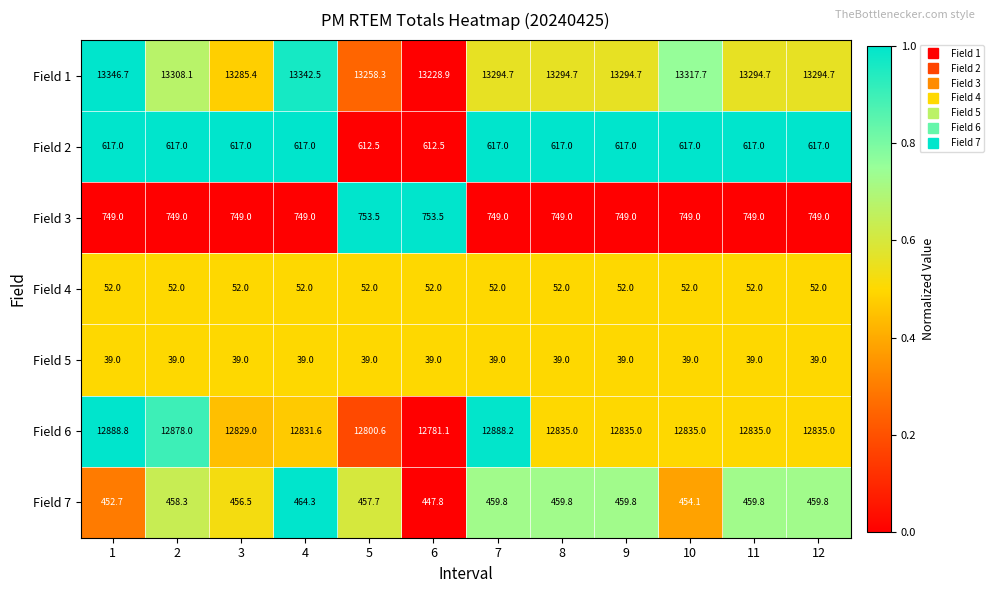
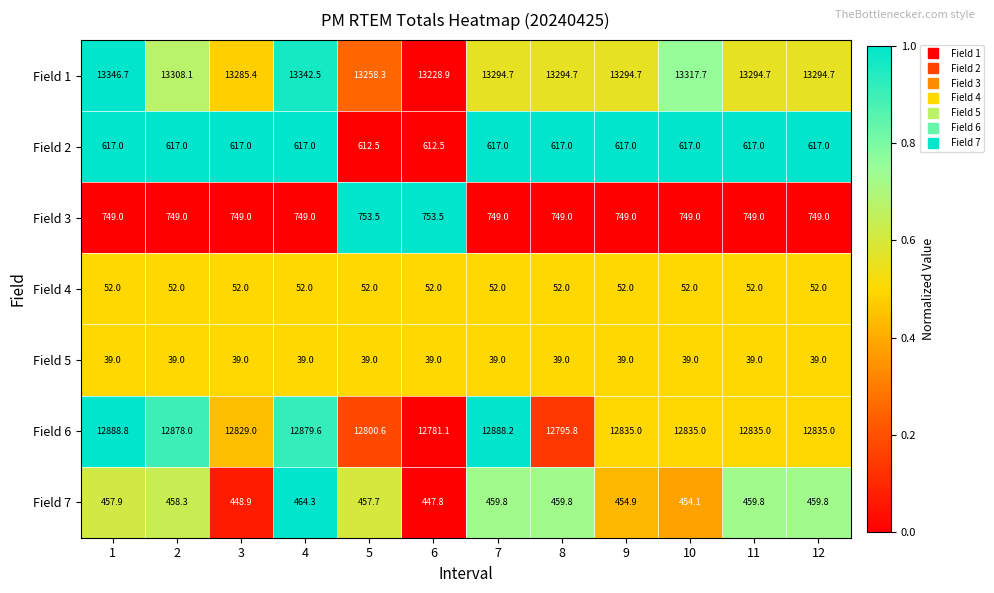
  {
    "Field 1": {
      "1": 13346.7,
      "2": 13308.1,
      "3": 13285.4,
      "4": 13342.5,
      "5": 13258.3,
      "6": 13228.9,
      "7": 13294.7,
      "8": 13294.7,
      "9": 13294.7,
      "10": 13317.7,
      "11": 13294.7,
      "12": 13294.7
    },
    "Field 2": {
      "1": 617.0,
      "2": 617.0,
      "3": 617.0,
      "4": 617.0,
      "5": 612.5,
      "6": 612.5,
      "7": 617.0,
      "8": 617.0,
      "9": 617.0,
      "10": 617.0,
      "11": 617.0,
      "12": 617.0
    },
    "Field 3": {
      "1": 749.0,
      "2": 749.0,
      "3": 749.0,
      "4": 749.0,
      "5": 753.5,
      "6": 753.5,
      "7": 749.0,
      "8": 749.0,
      "9": 749.0,
      "10": 749.0,
      "11": 749.0,
      "12": 749.0
    },
    "Field 4": {
      "1": 52.0,
      "2": 52.0,
      "3": 52.0,
      "4": 52.0,
      "5": 52.0,
      "6": 52.0,
      "7": 52.0,
      "8": 52.0,
      "9": 52.0,
      "10": 52.0,
      "11": 52.0,
      "12": 52.0
    },
    "Field 5": {
      "1": 39.0,
      "2": 39.0,
      "3": 39.0,
      "4": 39.0,
      "5": 39.0,
      "6": 39.0,
      "7": 39.0,
      "8": 39.0,
      "9": 39.0,
      "10": 39.0,
      "11": 39.0,
      "12": 39.0
    },
    "Field 6": {
      "1": 12888.8,
      "2": 12878.0,
      "3": 12829.0,
-     "4": 12831.6,
+     "4": 12879.6,
      "5": 12800.6,
      "6": 12781.1,
      "7": 12888.2,
-     "8": 12835.0,
+     "8": 12795.8,
      "9": 12835.0,
      "10": 12835.0,
      "11": 12835.0,
      "12": 12835.0
    },
    "Field 7": {
-     "1": 452.7,
+     "1": 457.9,
      "2": 458.3,
-     "3": 456.5,
+     "3": 448.9,
      "4": 464.3,
      "5": 457.7,
      "6": 447.8,
      "7": 459.8,
      "8": 459.8,
-     "9": 459.8,
+     "9": 454.9,
      "10": 454.1,
      "11": 459.8,
      "12": 459.8
    }
  }
